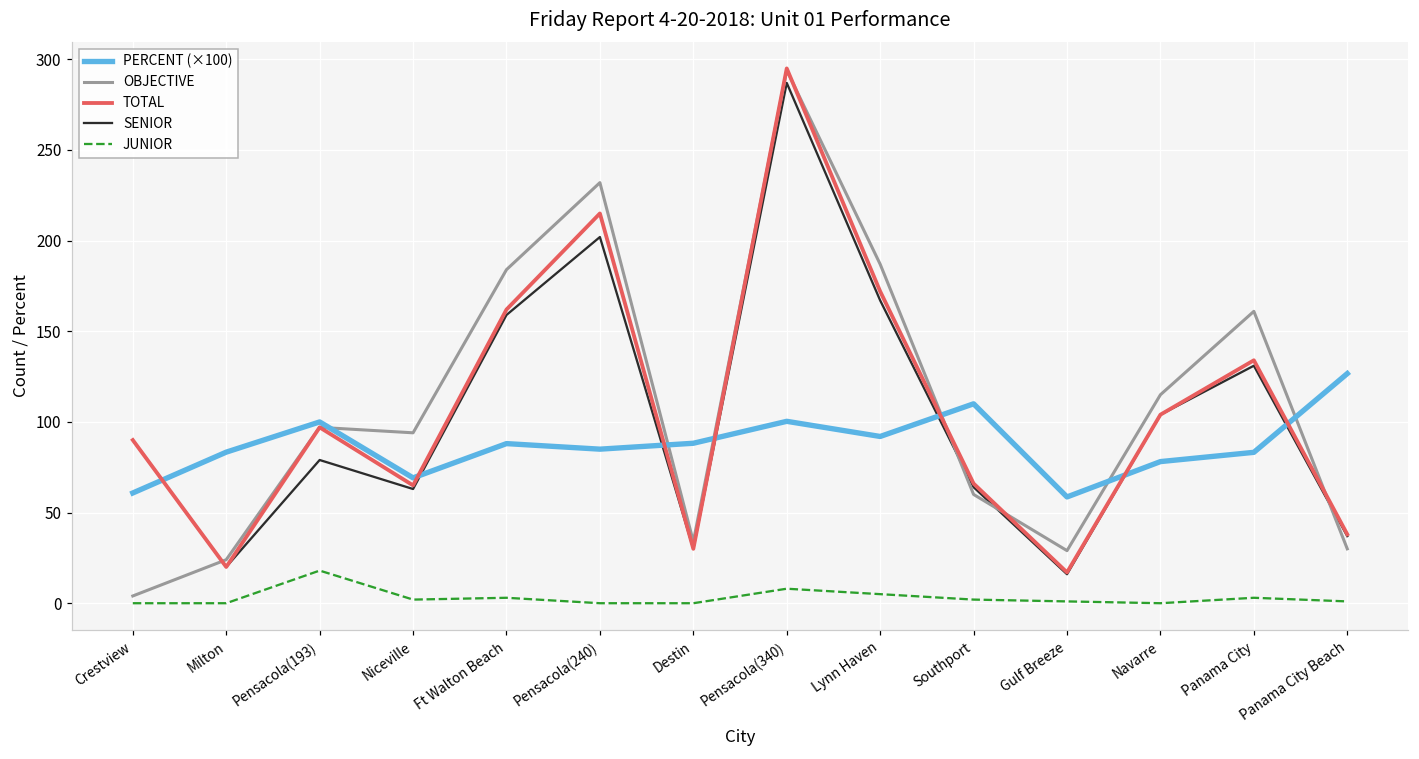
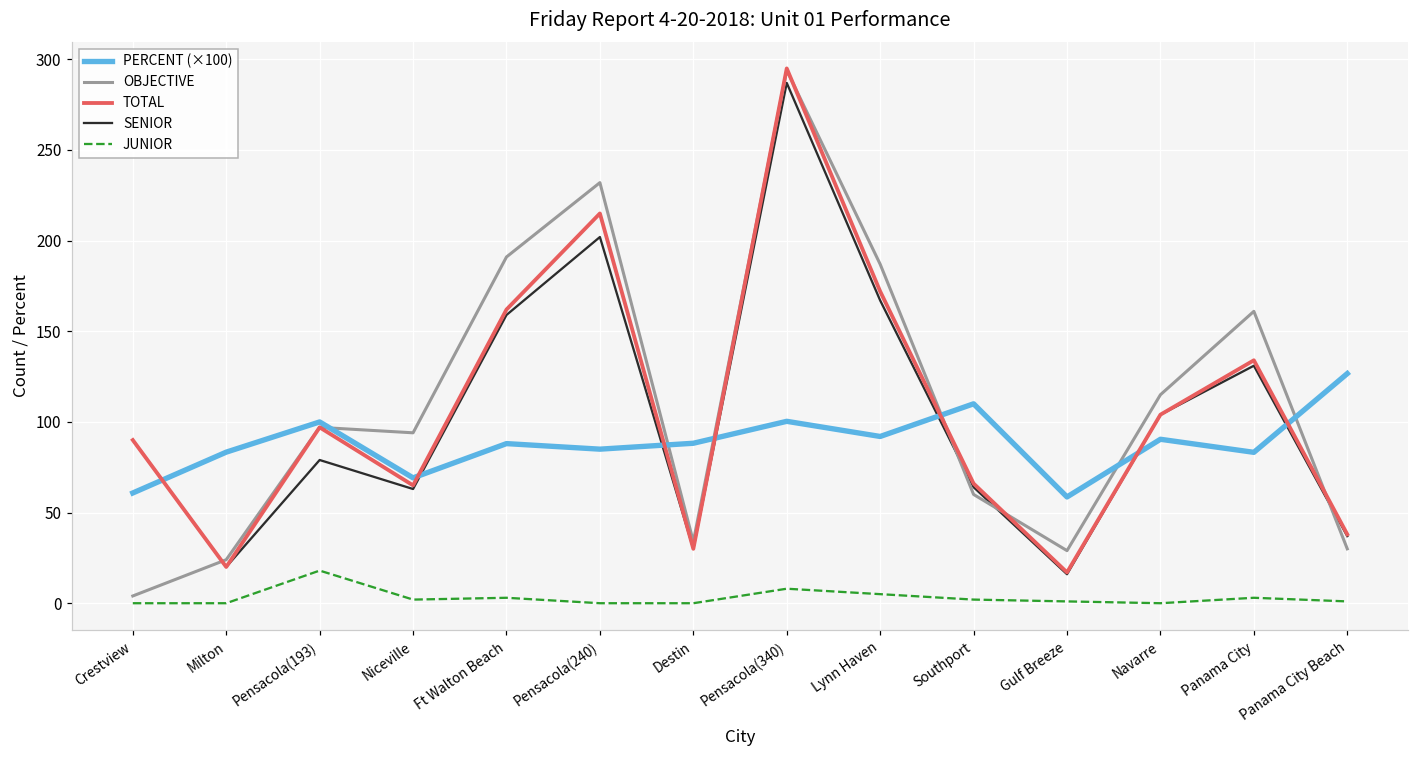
  {
    "PERCENT (×100)": {
      "Crestview": 61,
      "Milton": 83,
      "Pensacola(193)": 100,
      "Niceville": 69,
      "Ft Walton Beach": 88,
      "Pensacola(240)": 85,
      "Destin": 88,
      "Pensacola(340)": 100,
      "Lynn Haven": 92,
      "Southport": 110,
      "Gulf Breeze": 59,
-     "Navarre": 78,
+     "Navarre": 90,
      "Panama City": 83,
      "Panama City Beach": 127
    },
    "OBJECTIVE": {
      "Crestview": 4,
      "Milton": 24,
      "Niceville": 94,
-     "Ft Walton Beach": 184,
+     "Ft Walton Beach": 191,
      "Pensacola(240)": 232,
      "Destin": 34,
      "Lynn Haven": 187,
      "Southport": 60,
      "Gulf Breeze": 29,
      "Navarre": 115,
      "Panama City": 161,
      "Panama City Beach": 30
    },
    "TOTAL": {
      "Niceville": 65,
      "Ft Walton Beach": 162,
      "Pensacola(240)": 215,
      "Lynn Haven": 172,
      "Southport": 66,
      "Panama City": 134
    },
    "SENIOR": {
      "Pensacola(193)": 79,
      "Niceville": 63,
      "Ft Walton Beach": 159,
      "Pensacola(240)": 202,
      "Pensacola(340)": 287,
      "Lynn Haven": 167,
      "Southport": 64,
      "Panama City": 131
    },
    "JUNIOR": {
      "Crestview": 0,
      "Milton": 0,
      "Pensacola(193)": 18,
      "Niceville": 2,
      "Ft Walton Beach": 3,
      "Pensacola(240)": 0,
      "Destin": 0,
      "Pensacola(340)": 8,
      "Lynn Haven": 5,
      "Southport": 2,
      "Gulf Breeze": 1,
      "Navarre": 0,
      "Panama City": 3,
      "Panama City Beach": 1
    }
  }
